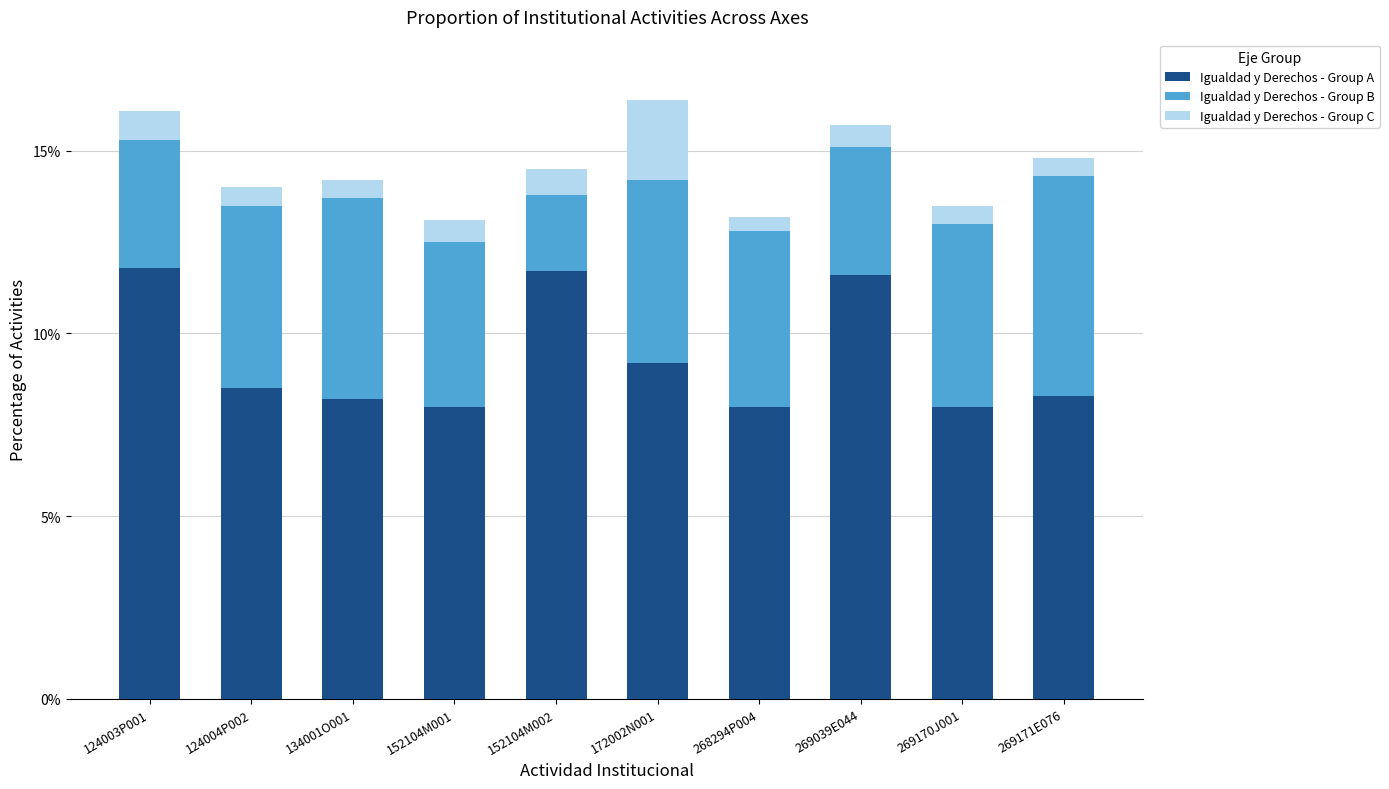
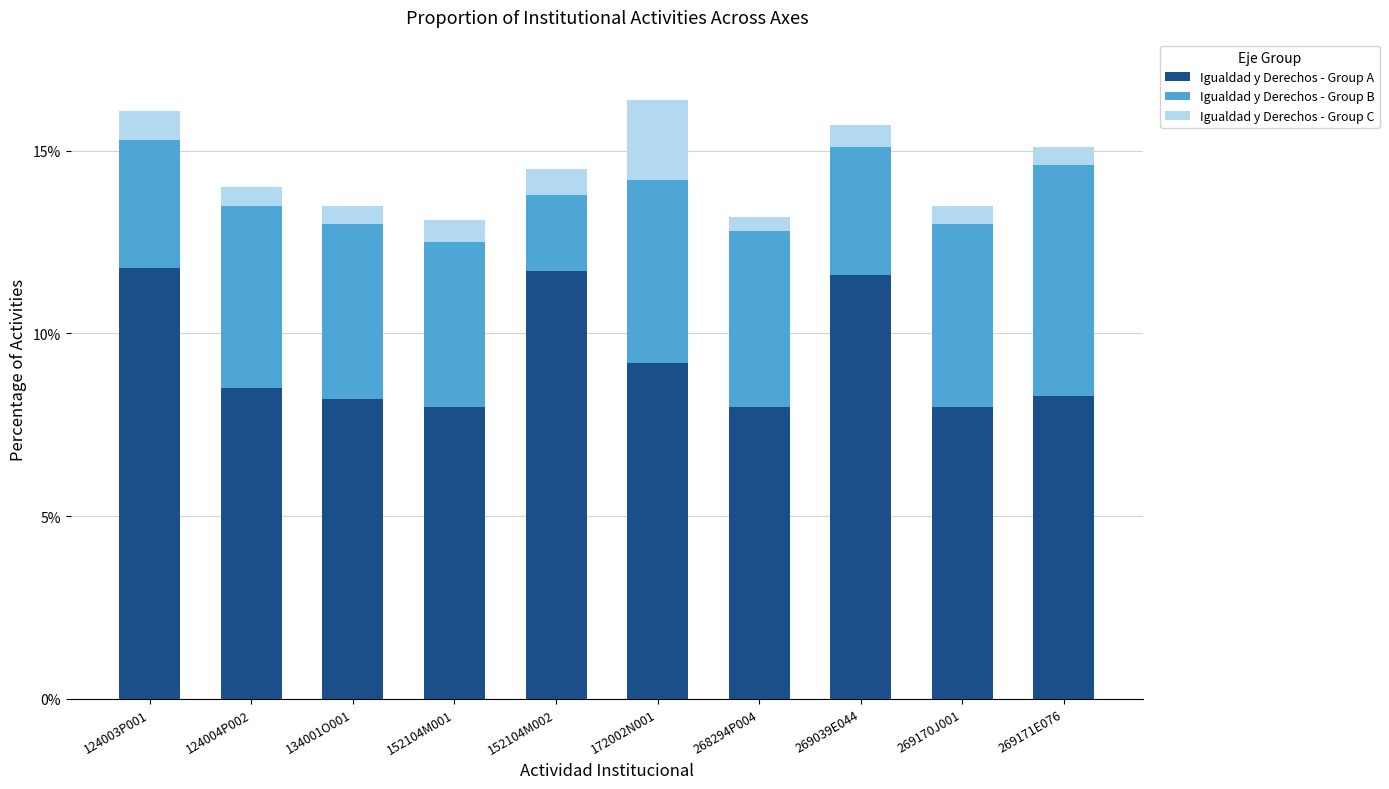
  {
    "Igualdad y Derechos - Group A": {
      "124003P001": "11.8%",
      "124004P002": "8.5%",
      "134001O001": "8.2%",
      "152104M001": "8.0%",
      "152104M002": "11.7%",
      "172002N001": "9.2%",
      "268294P004": "8.0%",
      "269039E044": "11.6%",
      "269170J001": "8.0%",
      "269171E076": "8.3%"
    },
    "Igualdad y Derechos - Group B": {
      "124003P001": "3.5%",
      "124004P002": "5.0%",
-     "134001O001": "5.5%",
+     "134001O001": "4.8%",
      "152104M001": "4.5%",
      "152104M002": "2.1%",
      "172002N001": "5.0%",
      "268294P004": "4.8%",
      "269039E044": "3.5%",
      "269170J001": "5.0%",
-     "269171E076": "6.0%"
+     "269171E076": "6.3%"
    },
    "Igualdad y Derechos - Group C": {
      "124003P001": "0.8%",
      "124004P002": "0.5%",
      "134001O001": "0.5%",
      "152104M001": "0.6%",
      "152104M002": "0.7%",
      "172002N001": "2.2%",
      "268294P004": "0.4%",
      "269039E044": "0.6%",
      "269170J001": "0.5%",
      "269171E076": "0.5%"
    }
  }
